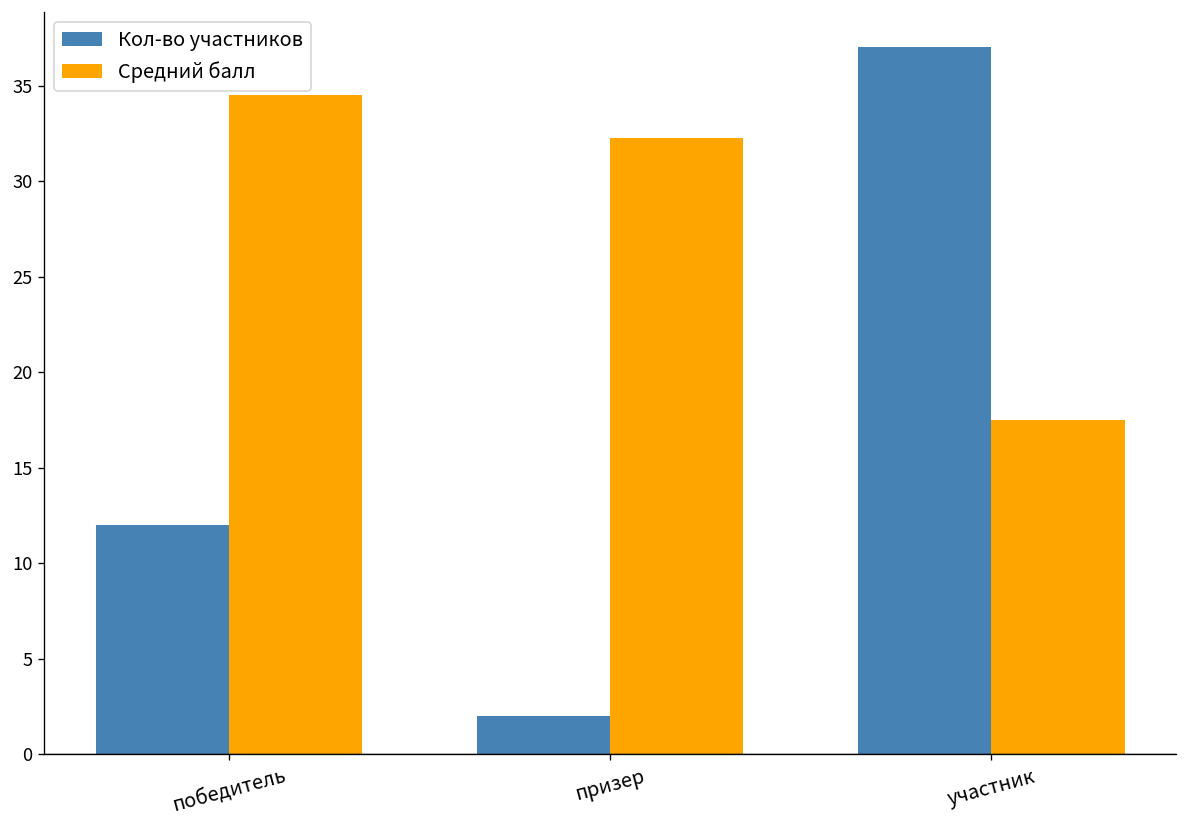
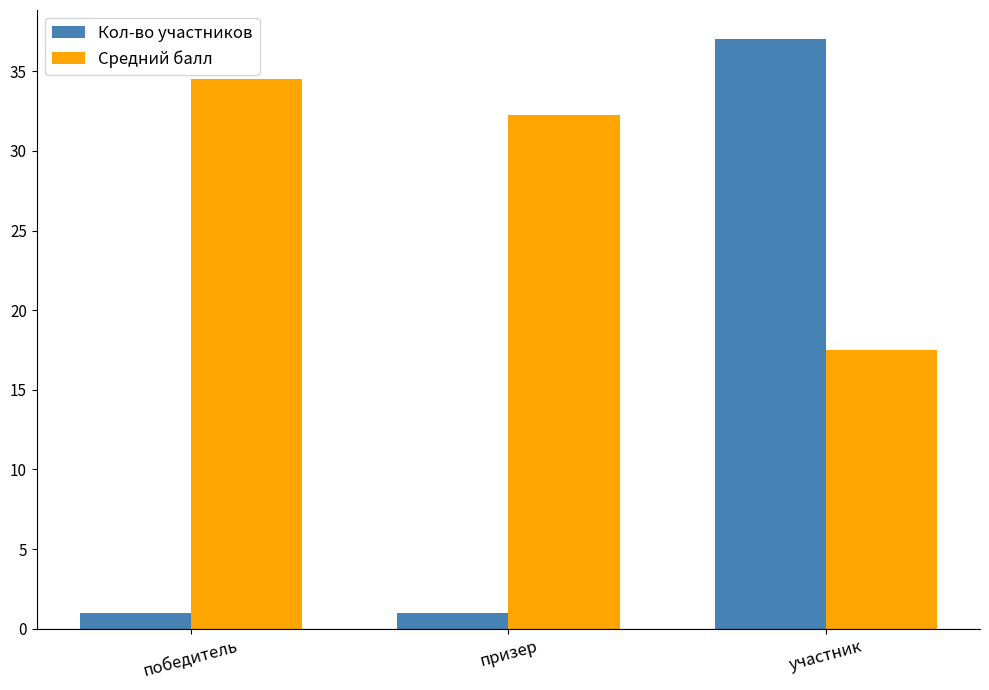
  {
    "Кол-во участников": {
-     "победитель": 12,
-     "призер": 2,
+     "победитель": 1,
+     "призер": 1,
      "участник": 37
    },
    "Средний балл": {
      "победитель": 34.5,
      "призер": 32.3,
      "участник": 17.5
    }
  }
